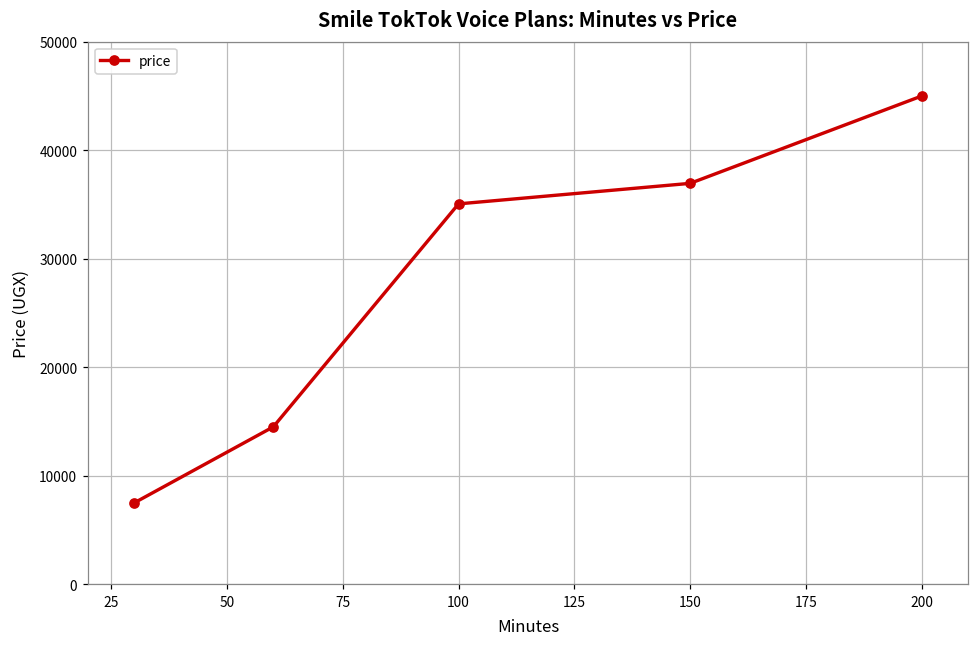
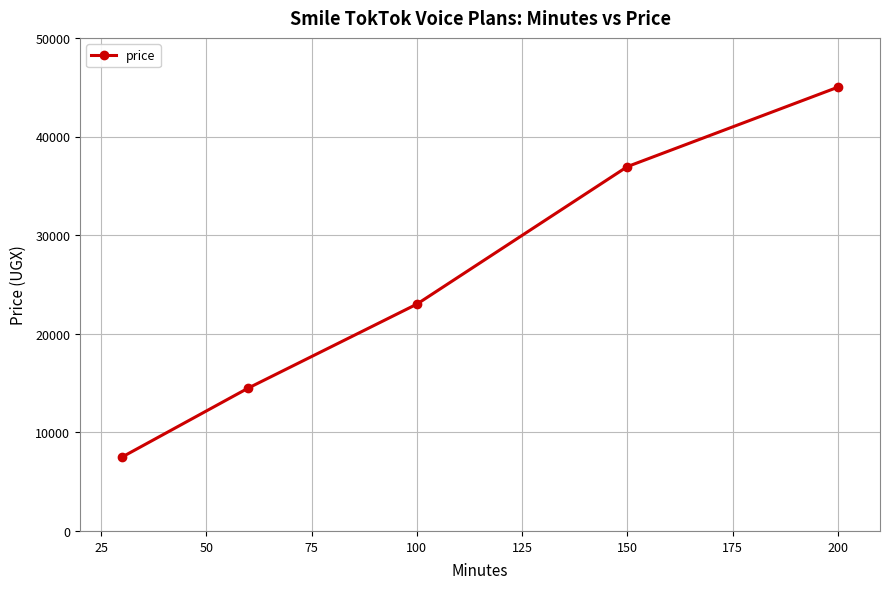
  {
-   "100": 35000,
+   "100": 23000,
    "150": 37000,
    "200": 45000
  }
